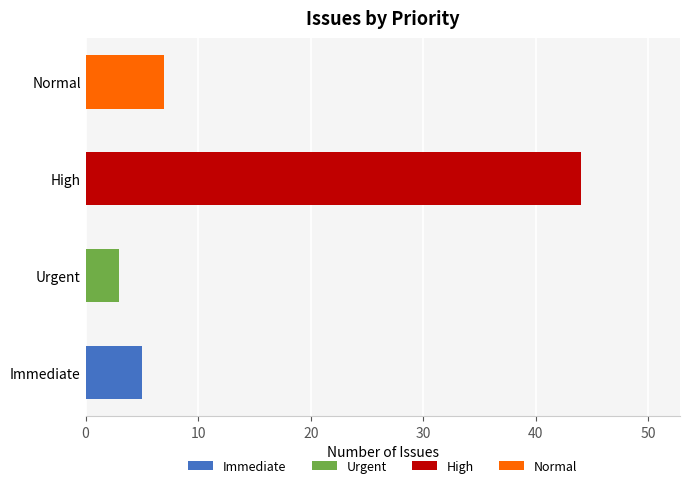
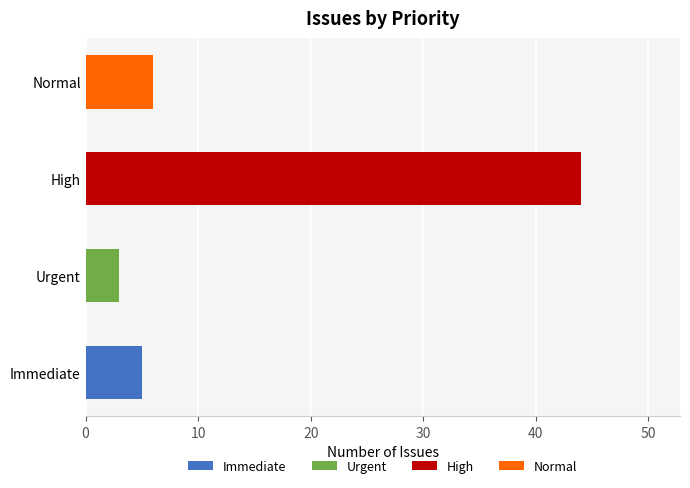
  {
-   "Normal": 7,
+   "Normal": 6,
    "High": 44,
    "Urgent": 3,
    "Immediate": 5
  }
